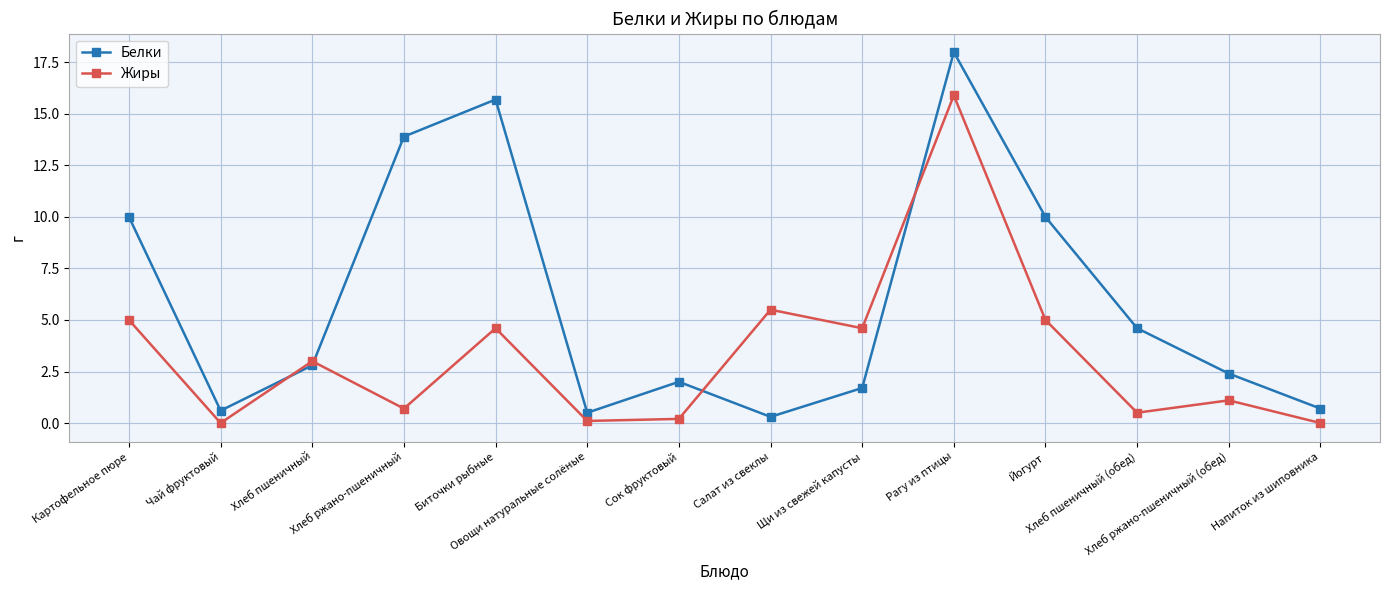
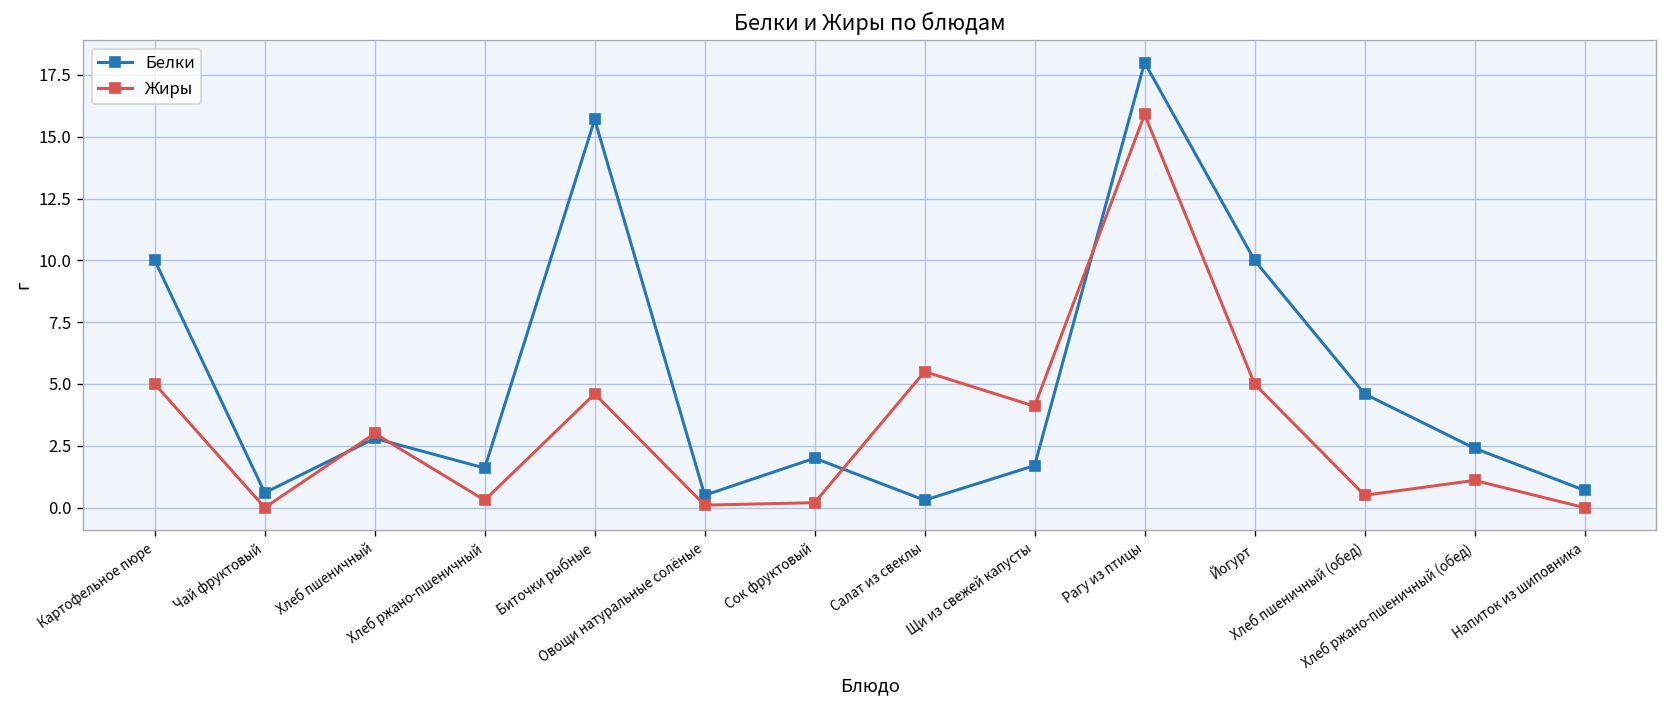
  {
    "Белки": {
      "Картофельное пюре": 10.0,
      "Чай фруктовый": 0.6,
      "Хлеб пшеничный": 2.8,
-     "Хлеб ржано-пшеничный": 13.9,
+     "Хлеб ржано-пшеничный": 1.6,
      "Биточки рыбные": 15.7,
      "Овощи натуральные солёные": 0.5,
      "Сок фруктовый": 2.0,
      "Салат из свеклы": 0.3,
      "Щи из свежей капусты": 1.7,
      "Рагу из птицы": 18.0,
      "Йогурт": 10.0,
      "Хлеб пшеничный (обед)": 4.6,
      "Хлеб ржано-пшеничный (обед)": 2.4,
      "Напиток из шиповника": 0.7
    },
    "Жиры": {
      "Картофельное пюре": 5.0,
      "Чай фруктовый": 0.0,
      "Хлеб пшеничный": 3.0,
-     "Хлеб ржано-пшеничный": 0.7,
+     "Хлеб ржано-пшеничный": 0.3,
      "Биточки рыбные": 4.6,
      "Овощи натуральные солёные": 0.1,
      "Сок фруктовый": 0.2,
      "Салат из свеклы": 5.5,
-     "Щи из свежей капусты": 4.6,
+     "Щи из свежей капусты": 4.1,
      "Рагу из птицы": 15.9,
      "Йогурт": 5.0,
      "Хлеб пшеничный (обед)": 0.5,
      "Хлеб ржано-пшеничный (обед)": 1.1,
      "Напиток из шиповника": 0.0
    }
  }
